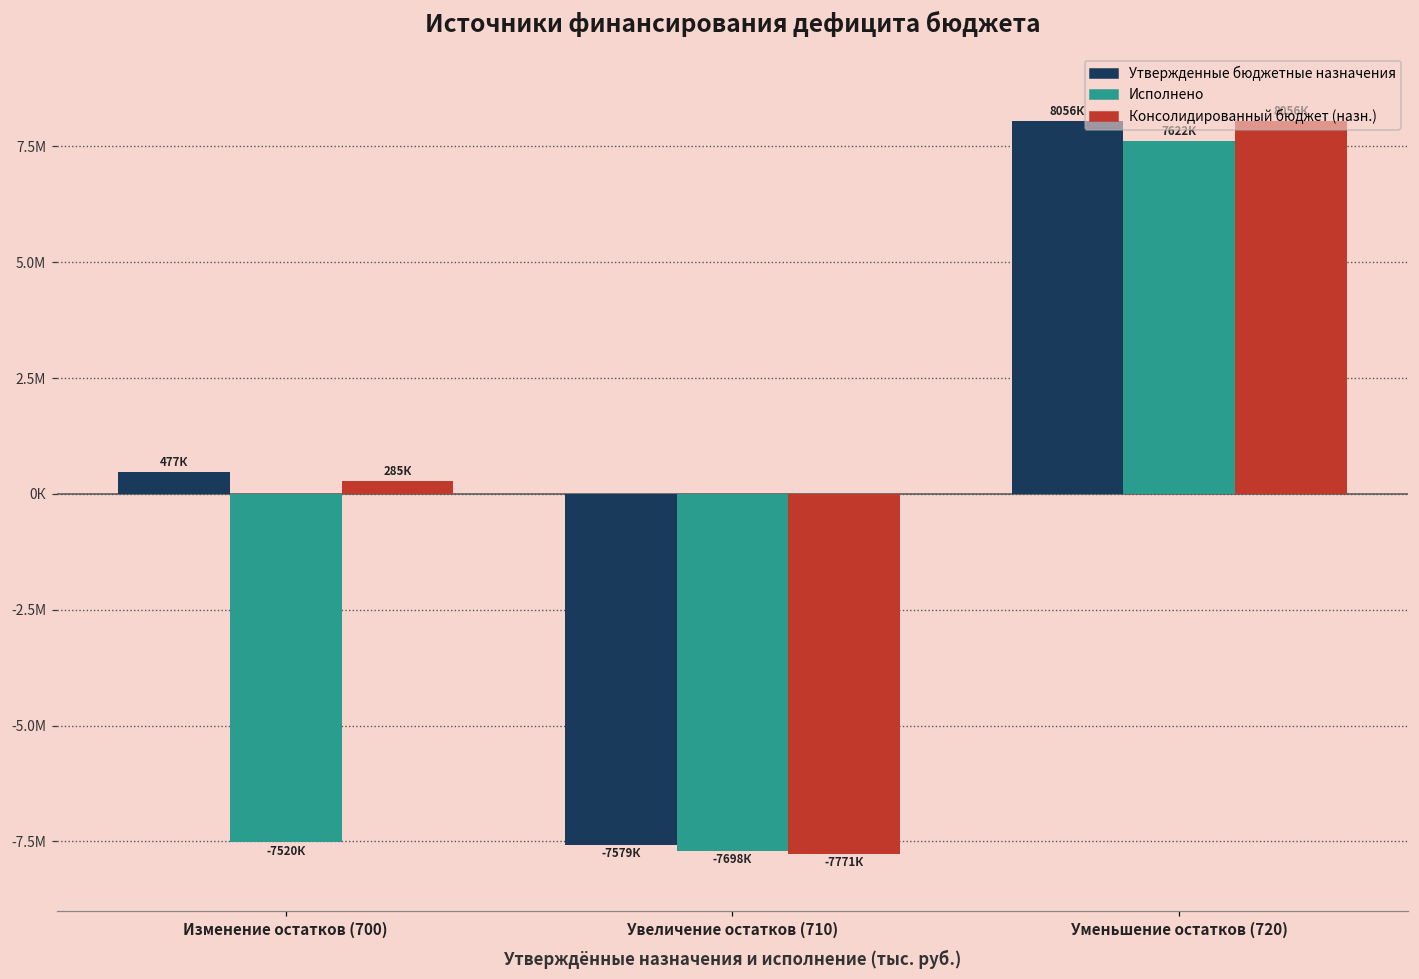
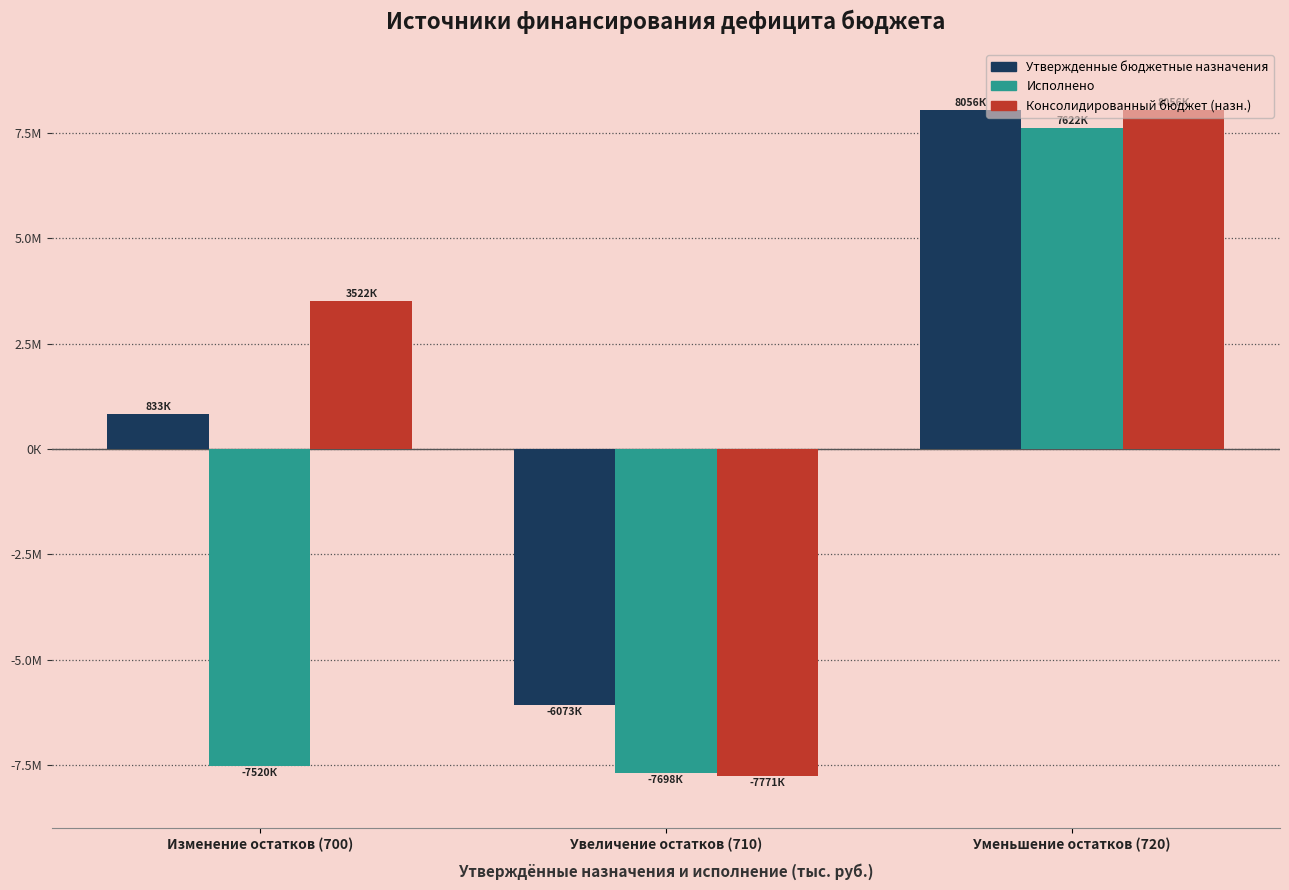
  {
    "Утвержденные бюджетные назначения": {
-     "Изменение остатков (700)": "477К",
-     "Увеличение остатков (710)": "-7579К"
+     "Изменение остатков (700)": "833К",
+     "Увеличение остатков (710)": "-6073К"
    },
    "Консолидированный бюджет (назн.)": {
-     "Изменение остатков (700)": "285К"
+     "Изменение остатков (700)": "3522К"
    }
  }
